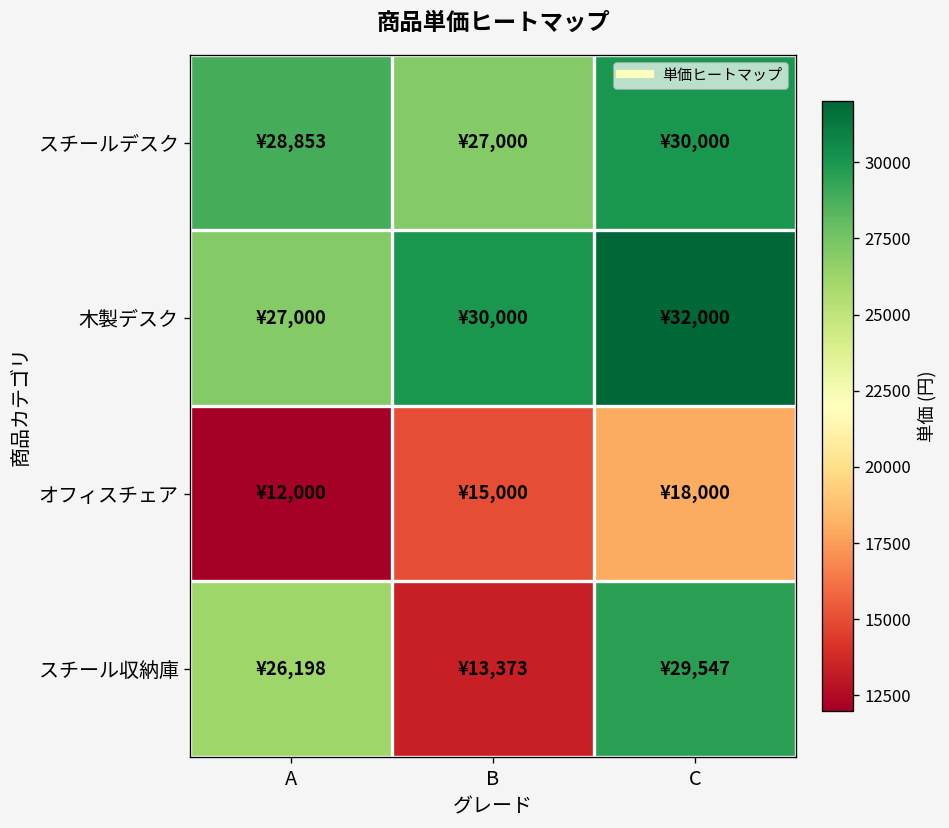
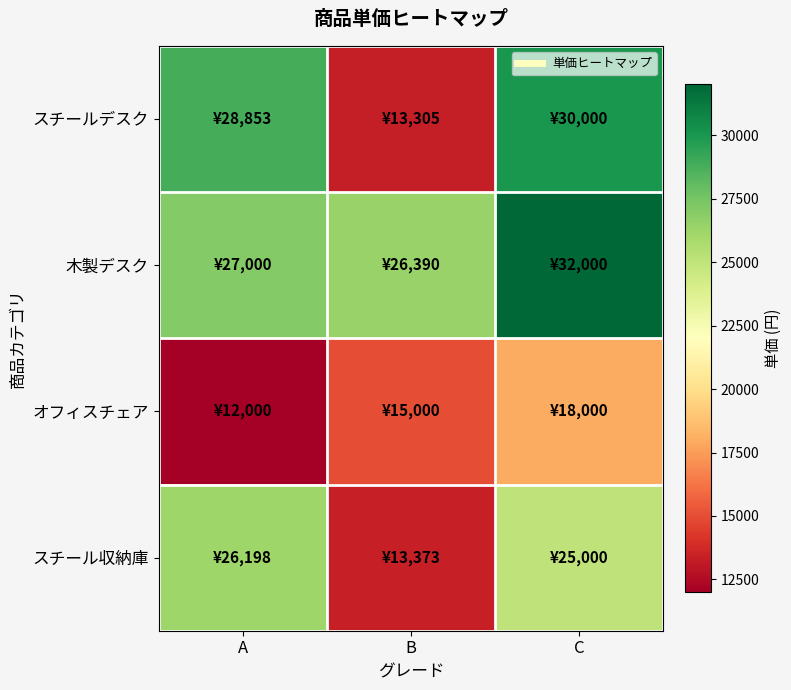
  {
    "スチールデスク": {
      "A": "¥28,853",
-     "B": "¥27,000",
+     "B": "¥13,305",
      "C": "¥30,000"
    },
    "木製デスク": {
      "A": "¥27,000",
-     "B": "¥30,000",
+     "B": "¥26,390",
      "C": "¥32,000"
    },
    "オフィスチェア": {
      "A": "¥12,000",
      "B": "¥15,000",
      "C": "¥18,000"
    },
    "スチール収納庫": {
      "A": "¥26,198",
      "B": "¥13,373",
-     "C": "¥29,547"
+     "C": "¥25,000"
    }
  }
